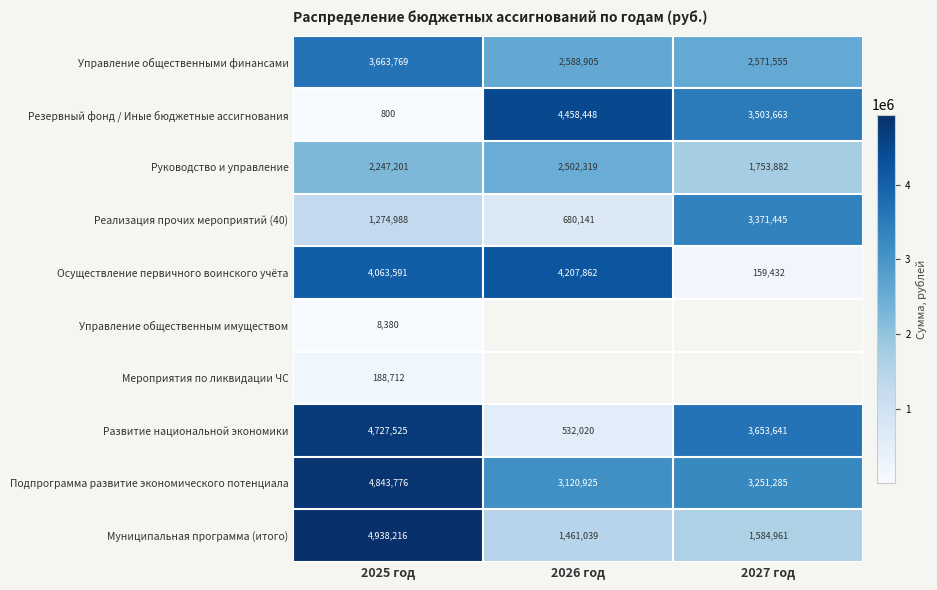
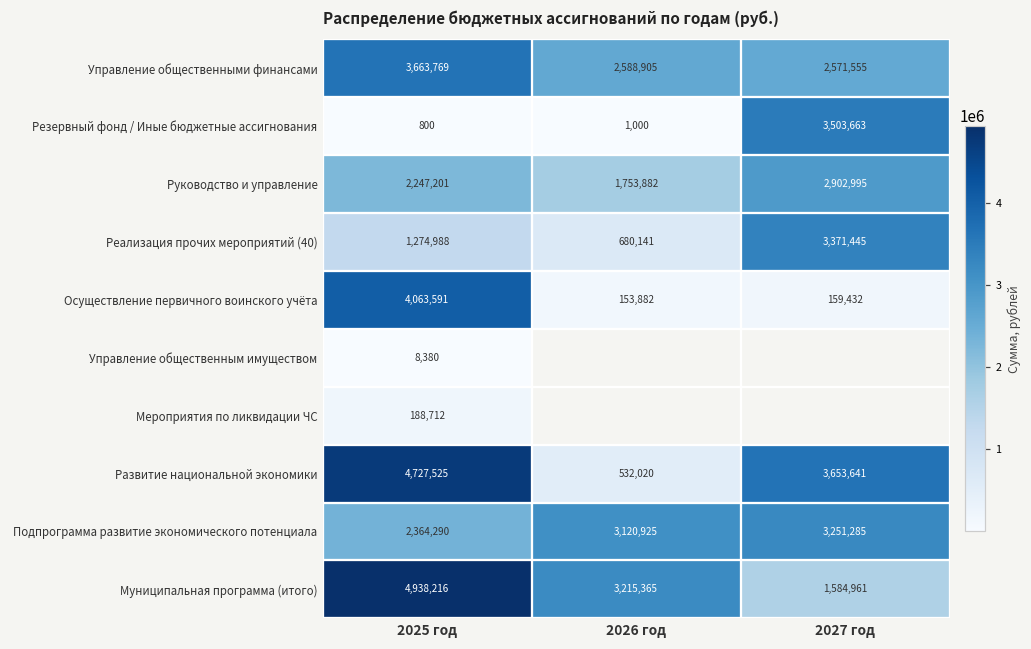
  {
    "Управление общественными финансами": {
      "2025 год": "3,663,769",
      "2026 год": "2,588,905",
      "2027 год": "2,571,555"
    },
    "Резервный фонд / Иные бюджетные ассигнования": {
      "2025 год": "800",
-     "2026 год": "4,458,448",
+     "2026 год": "1,000",
      "2027 год": "3,503,663"
    },
    "Руководство и управление": {
      "2025 год": "2,247,201",
-     "2026 год": "2,502,319",
-     "2027 год": "1,753,882"
+     "2026 год": "1,753,882",
+     "2027 год": "2,902,995"
    },
    "Реализация прочих мероприятий (40)": {
      "2025 год": "1,274,988",
      "2026 год": "680,141",
      "2027 год": "3,371,445"
    },
    "Осуществление первичного воинского учёта": {
      "2025 год": "4,063,591",
-     "2026 год": "4,207,862",
+     "2026 год": "153,882",
      "2027 год": "159,432"
    },
    "Управление общественным имуществом": {
      "2025 год": "8,380"
    },
    "Мероприятия по ликвидации ЧС": {
      "2025 год": "188,712"
    },
    "Развитие национальной экономики": {
      "2025 год": "4,727,525",
      "2026 год": "532,020",
      "2027 год": "3,653,641"
    },
    "Подпрограмма развитие экономического потенциала": {
-     "2025 год": "4,843,776",
+     "2025 год": "2,364,290",
      "2026 год": "3,120,925",
      "2027 год": "3,251,285"
    },
    "Муниципальная программа (итого)": {
      "2025 год": "4,938,216",
-     "2026 год": "1,461,039",
+     "2026 год": "3,215,365",
      "2027 год": "1,584,961"
    }
  }
